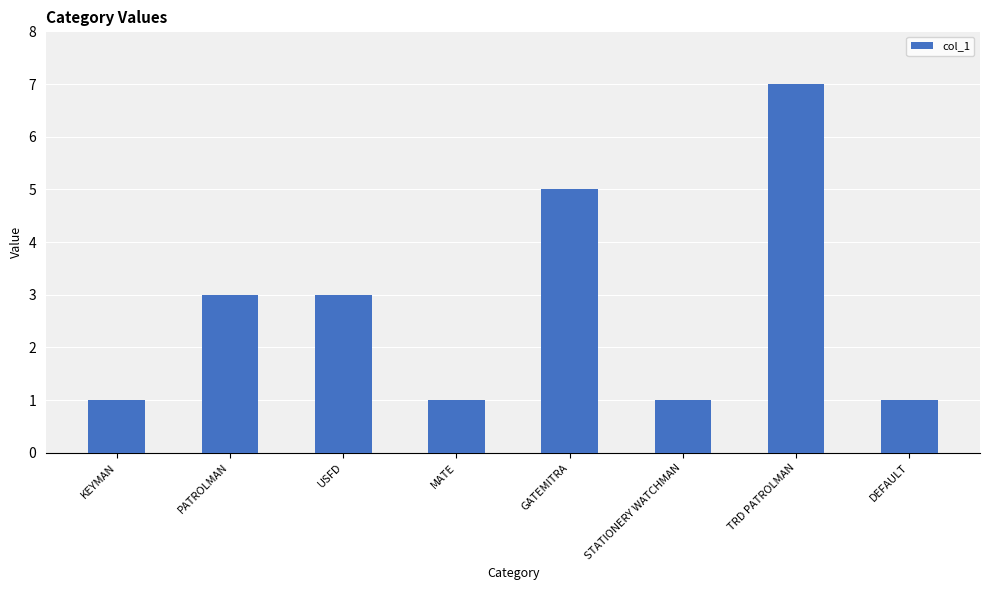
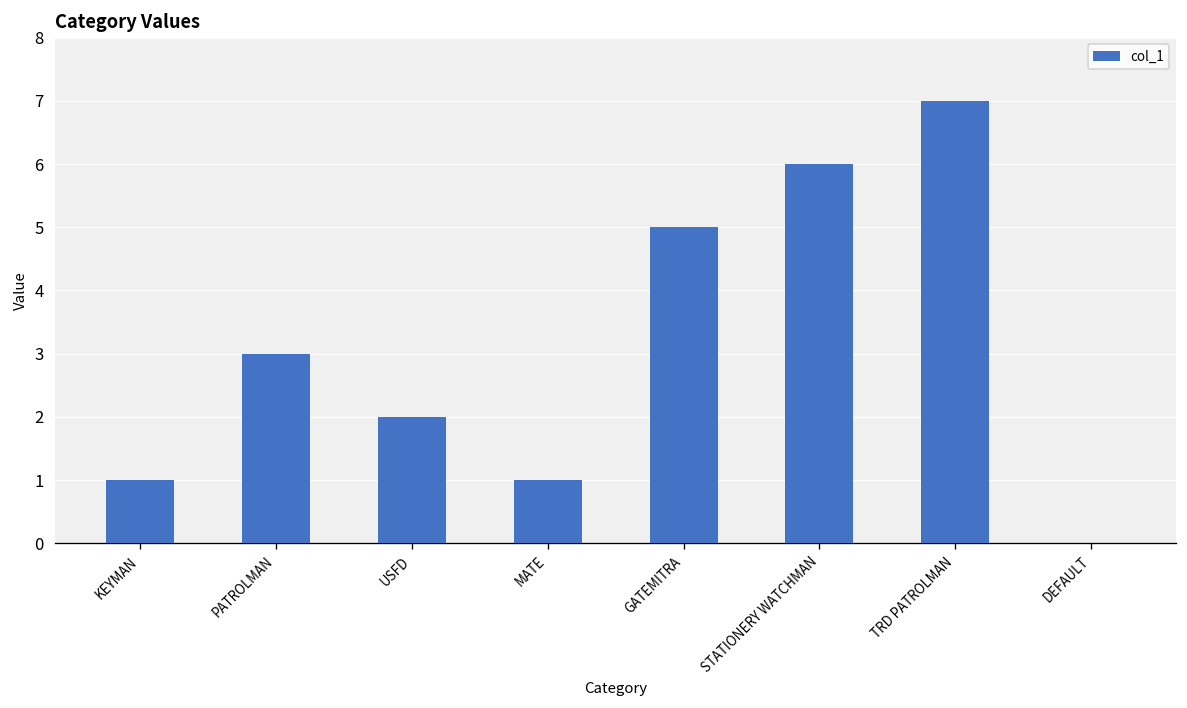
  {
    "KEYMAN": 1,
    "PATROLMAN": 3,
-   "USFD": 3,
+   "USFD": 2,
    "MATE": 1,
    "GATEMITRA": 5,
-   "STATIONERY WATCHMAN": 1,
+   "STATIONERY WATCHMAN": 6,
    "TRD PATROLMAN": 7,
-   "DEFAULT": 1
+   "DEFAULT": 0
  }
